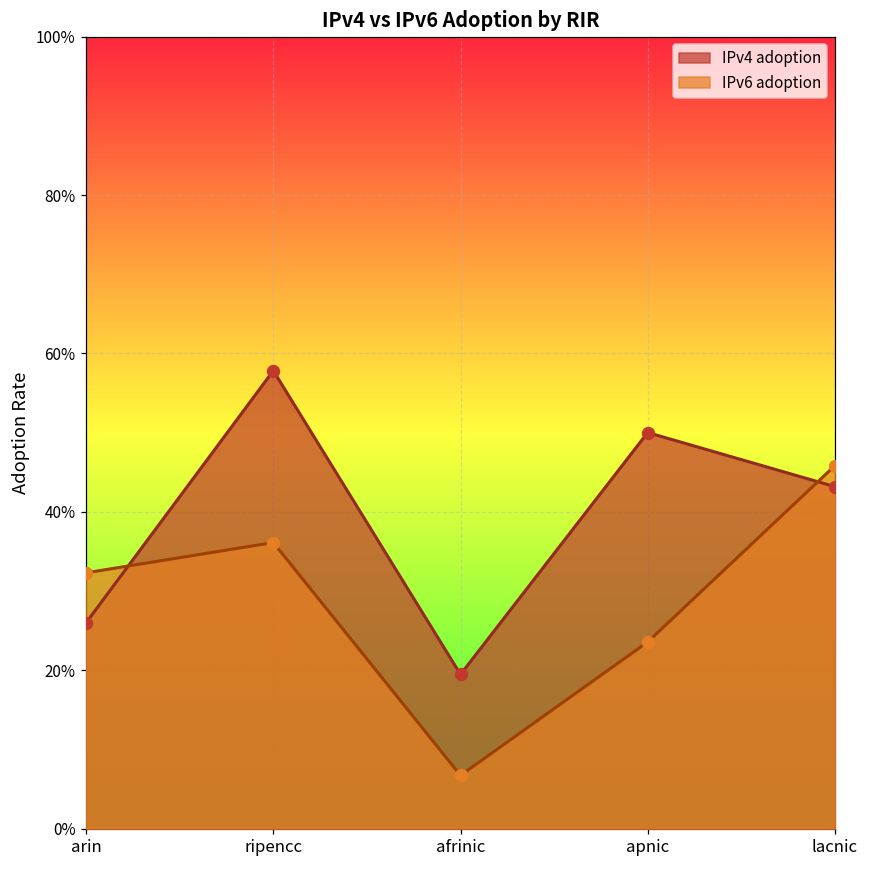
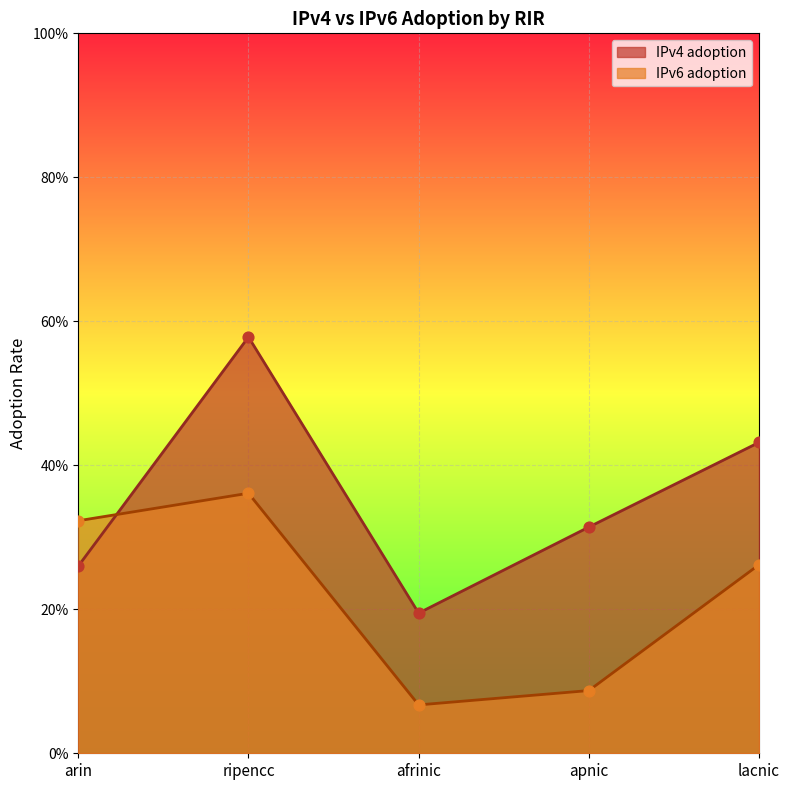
  {
    "IPv4 adoption": {
      "arin": "26%",
      "ripencc": "58%",
      "afrinic": "19%",
-     "apnic": "50%",
+     "apnic": "31%",
      "lacnic": "43%"
    },
    "IPv6 adoption": {
      "arin": "32%",
      "ripencc": "36%",
      "afrinic": "7%",
-     "apnic": "24%",
-     "lacnic": "46%"
+     "apnic": "9%",
+     "lacnic": "26%"
    }
  }
